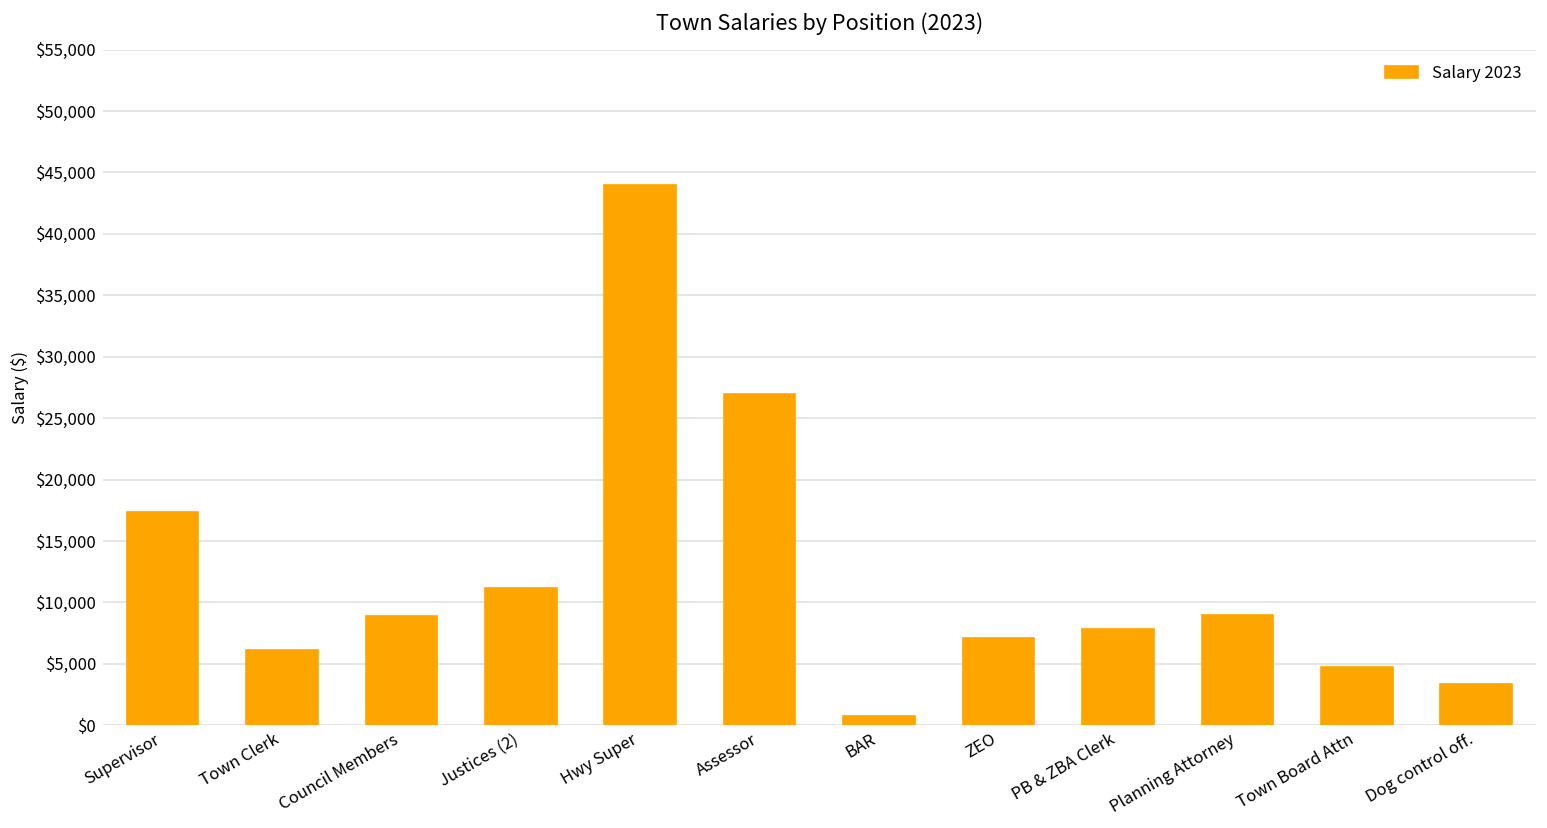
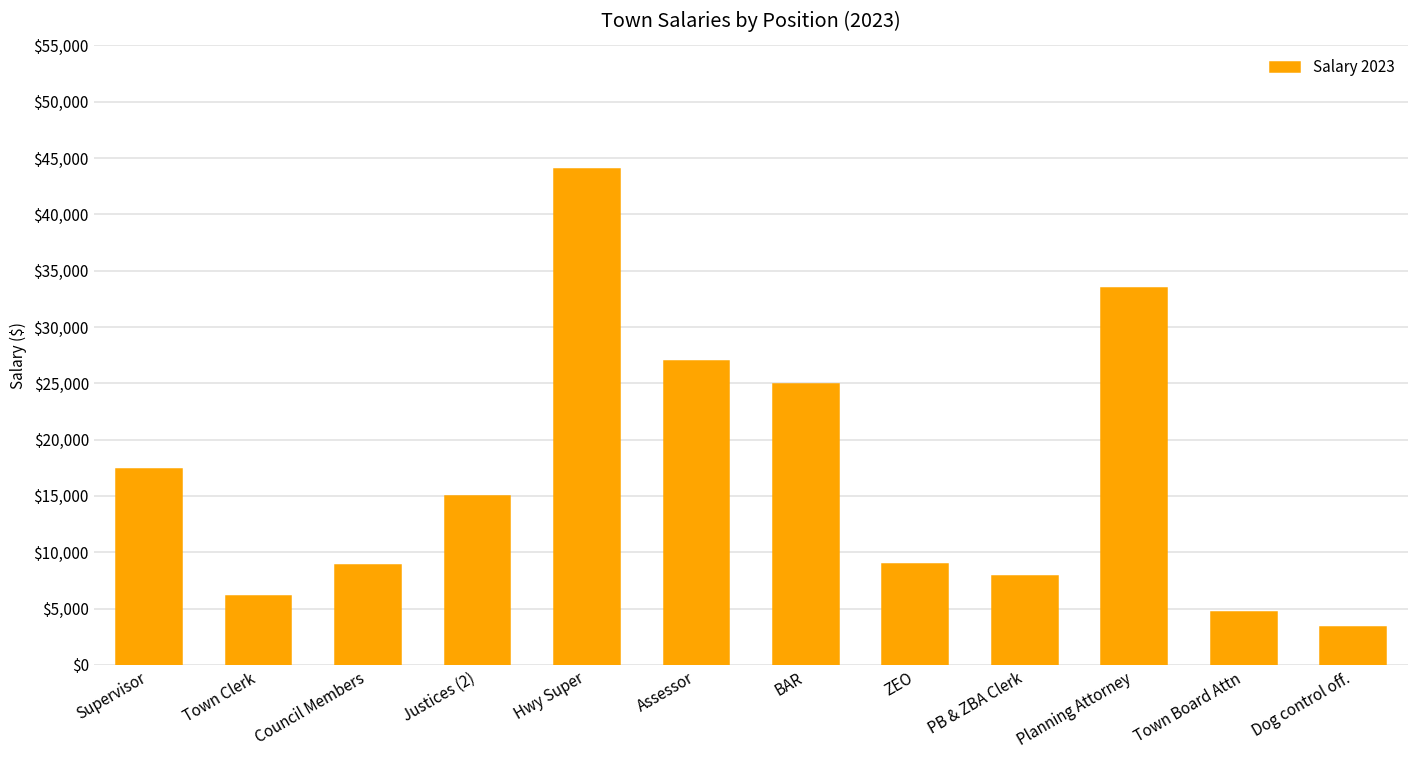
  {
    "Supervisor": "$17,400",
    "Town Clerk": "$6,100",
    "Council Members": "$8,900",
-   "Justices (2)": "$11,200",
+   "Justices (2)": "$15,000",
    "Hwy Super": "$44,000",
    "Assessor": "$27,000",
-   "BAR": "$800",
-   "ZEO": "$7,100",
+   "BAR": "$24,900",
+   "ZEO": "$9,000",
    "PB & ZBA Clerk": "$7,900",
-   "Planning Attorney": "$9,000",
+   "Planning Attorney": "$33,500",
    "Town Board Attn": "$4,700",
    "Dog control off.": "$3,400"
  }
